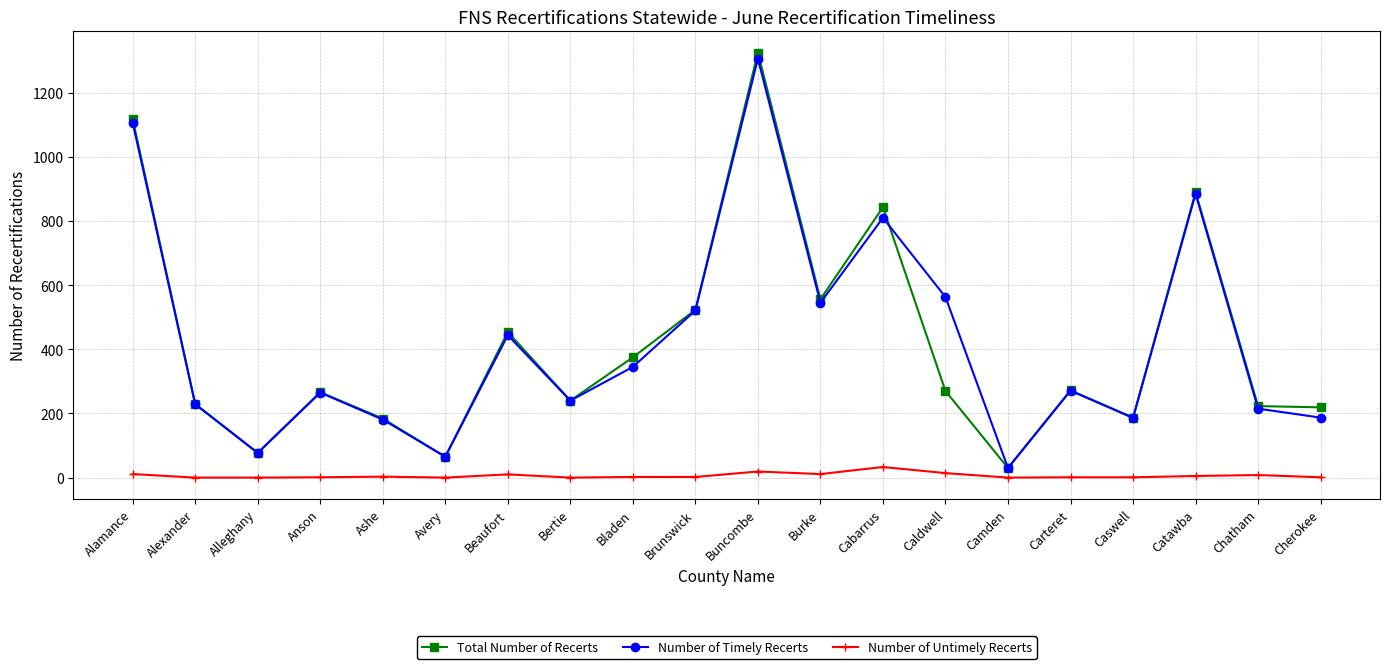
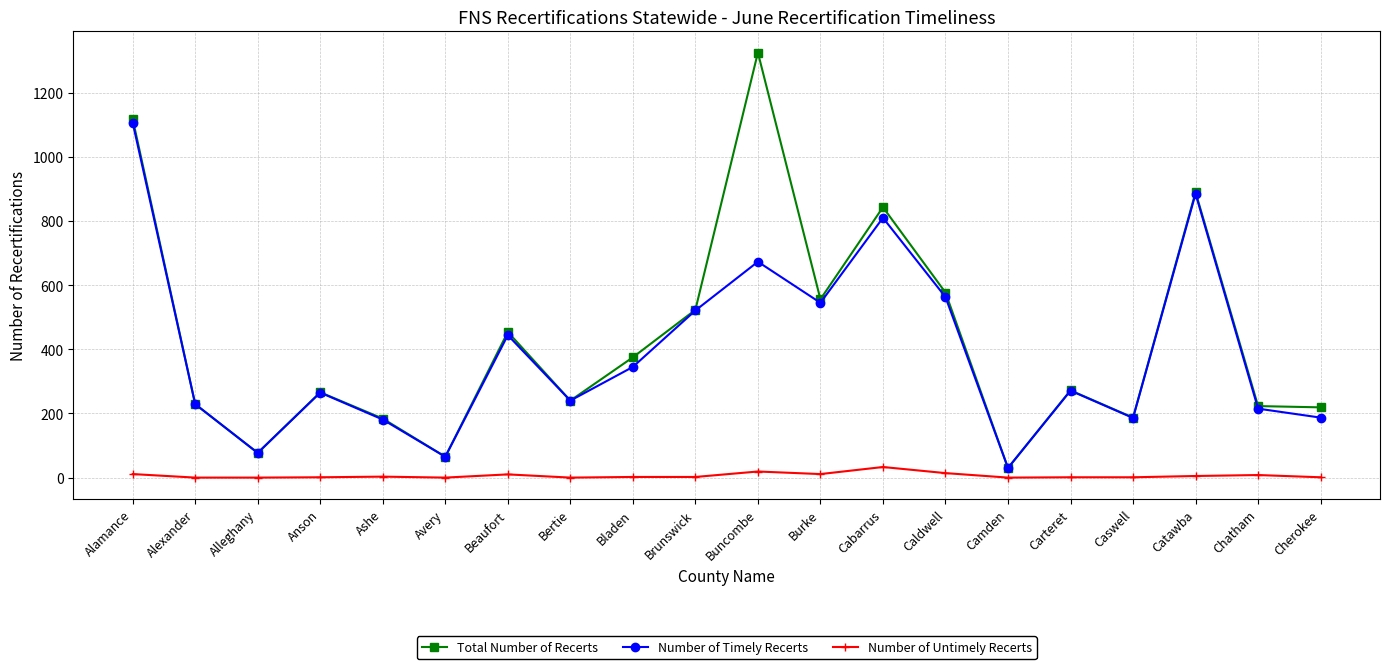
  {
    "Total Number of Recerts": {
      "Alamance": 1120,
      "Beaufort": 450,
      "Bladen": 380,
      "Buncombe": 1330,
      "Burke": 560,
      "Cabarrus": 840,
-     "Caldwell": 270,
+     "Caldwell": 580,
      "Cherokee": 220
    },
    "Number of Timely Recerts": {
      "Alamance": 1110,
      "Beaufort": 440,
      "Bladen": 350,
-     "Buncombe": 1310,
+     "Buncombe": 670,
      "Burke": 550,
      "Cabarrus": 810,
      "Caldwell": 560,
      "Cherokee": 190
    },
    "Number of Untimely Recerts": {
      "Alamance": 10,
      "Alexander": 0,
      "Alleghany": 0,
      "Anson": 0,
      "Ashe": 0,
      "Avery": 0,
      "Beaufort": 10,
      "Bertie": 0,
      "Bladen": 0,
      "Brunswick": 0,
      "Buncombe": 20,
      "Burke": 10,
      "Cabarrus": 30,
      "Caldwell": 10,
      "Camden": 0,
      "Carteret": 0,
      "Caswell": 0,
      "Catawba": 10,
      "Chatham": 10,
      "Cherokee": 0
    }
  }
